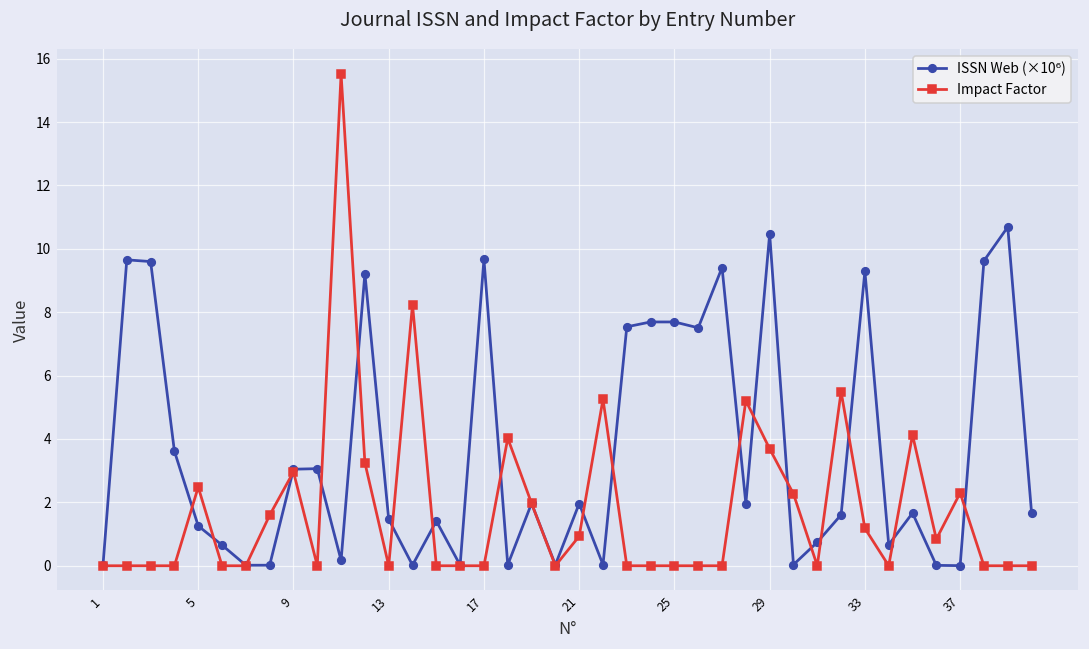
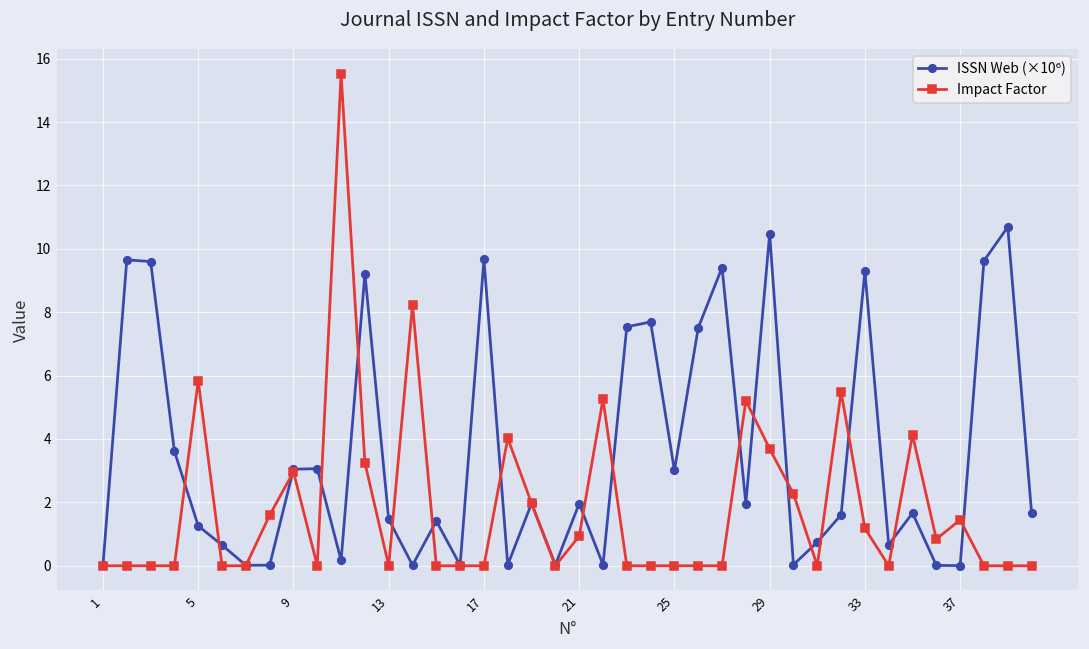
  {
    "ISSN Web (×10⁶)": {
      "5": 1.3,
      "13": 1.5,
      "17": 9.7,
      "21": 2.0,
-     "25": 7.7,
+     "25": 3.0,
      "29": 10.5,
      "33": 9.3,
      "37": 0.0
    },
    "Impact Factor": {
-     "5": 2.5,
+     "5": 5.8,
      "13": 0.0,
      "17": 0.0,
      "21": 0.9,
      "25": 0.0,
      "29": 3.7,
      "33": 1.2,
-     "37": 2.3
+     "37": 1.4
    }
  }
